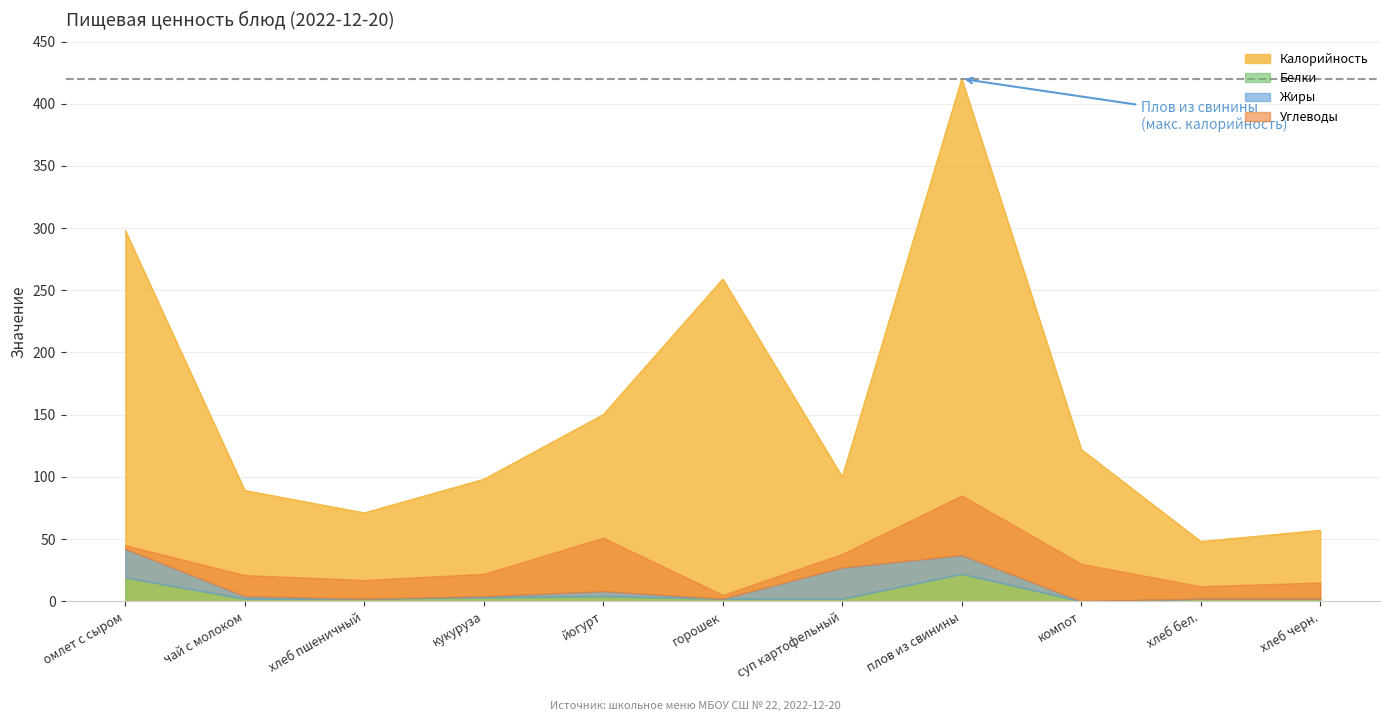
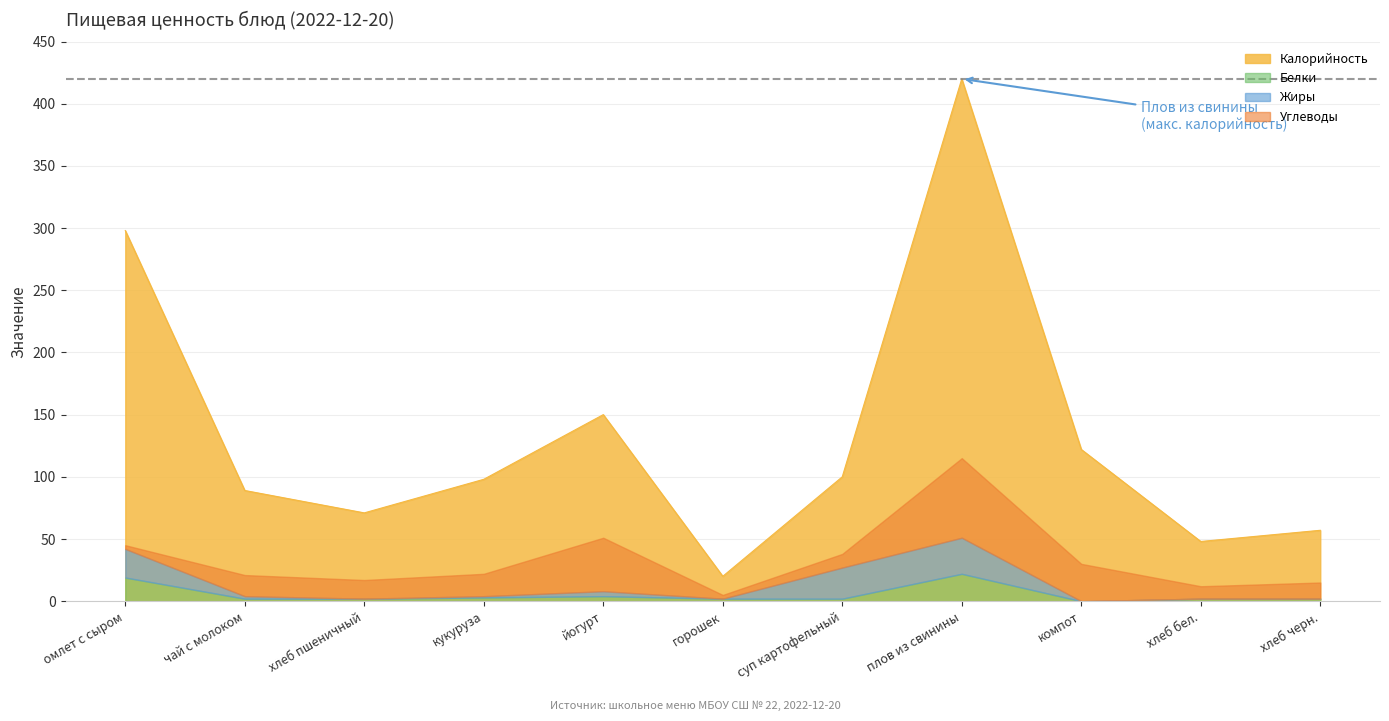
  {
    "Калорийность": {
      "омлет с сыром": 298,
      "чай с молоком": 89,
      "хлеб пшеничный": 71,
      "кукуруза": 98,
      "йогурт": 150,
-     "горошек": 259,
+     "горошек": 20,
      "суп картофельный": 100,
      "плов из свинины": 420,
      "компот": 122,
      "хлеб бел.": 48,
      "хлеб черн.": 57
    },
    "Белки": {
      "омлет с сыром": 19,
      "йогурт": 4,
      "плов из свинины": 22
    },
    "Жиры": {
      "омлет с сыром": 23,
      "йогурт": 4,
      "суп картофельный": 25,
-     "плов из свинины": 15
+     "плов из свинины": 29
    },
    "Углеводы": {
      "омлет с сыром": 3,
      "чай с молоком": 17,
      "хлеб пшеничный": 15,
      "кукуруза": 18,
      "йогурт": 43,
      "горошек": 3,
      "суп картофельный": 11,
-     "плов из свинины": 48,
+     "плов из свинины": 64,
      "компот": 30,
      "хлеб бел.": 10,
      "хлеб черн.": 13
    }
  }
